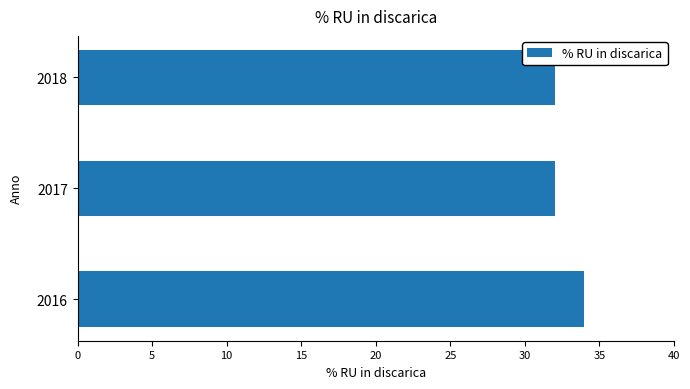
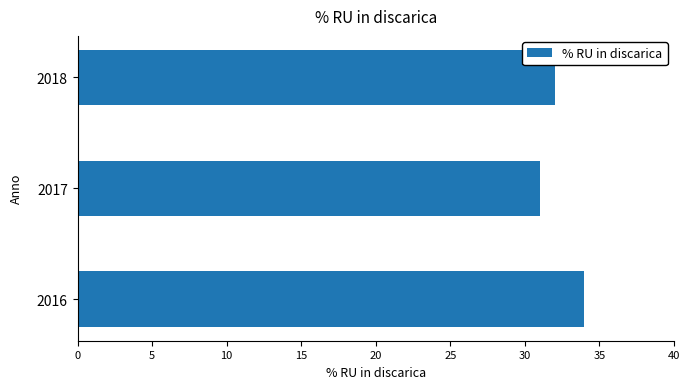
  {
    "2018": 32,
-   "2017": 32,
+   "2017": 31,
    "2016": 34
  }
